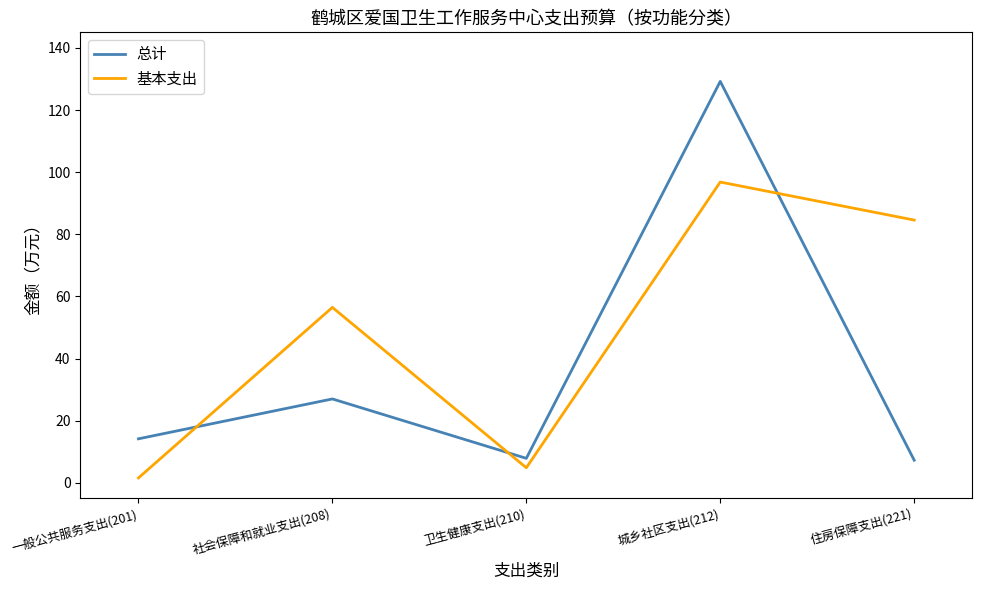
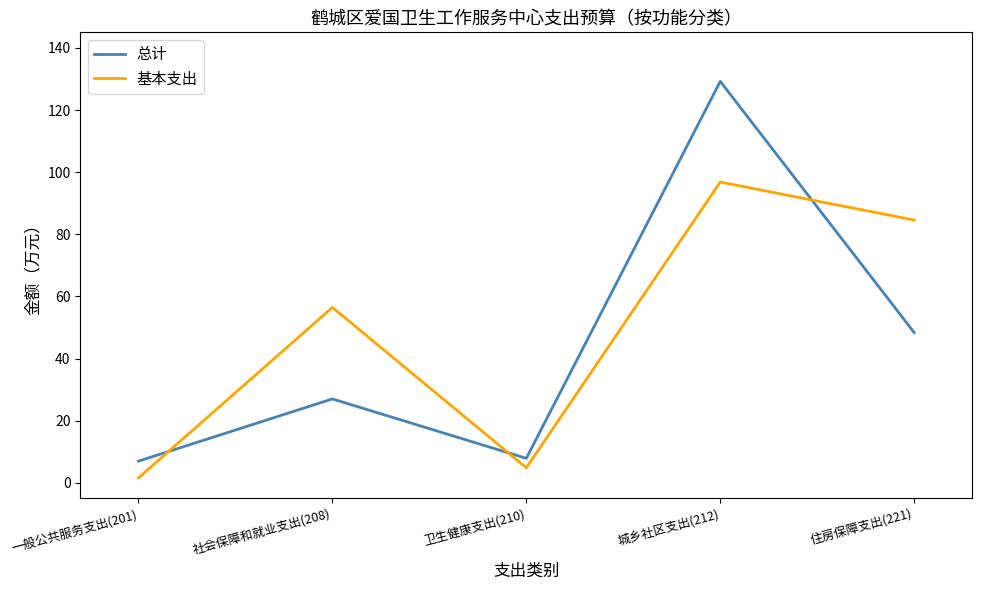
  {
    "总计": {
-     "一般公共服务支出(201)": 14,
+     "一般公共服务支出(201)": 7,
      "社会保障和就业支出(208)": 27,
      "卫生健康支出(210)": 8,
      "城乡社区支出(212)": 129,
-     "住房保障支出(221)": 7
+     "住房保障支出(221)": 48
    },
    "基本支出": {
      "一般公共服务支出(201)": 2,
      "社会保障和就业支出(208)": 56,
      "卫生健康支出(210)": 5,
      "城乡社区支出(212)": 97,
      "住房保障支出(221)": 85
    }
  }
